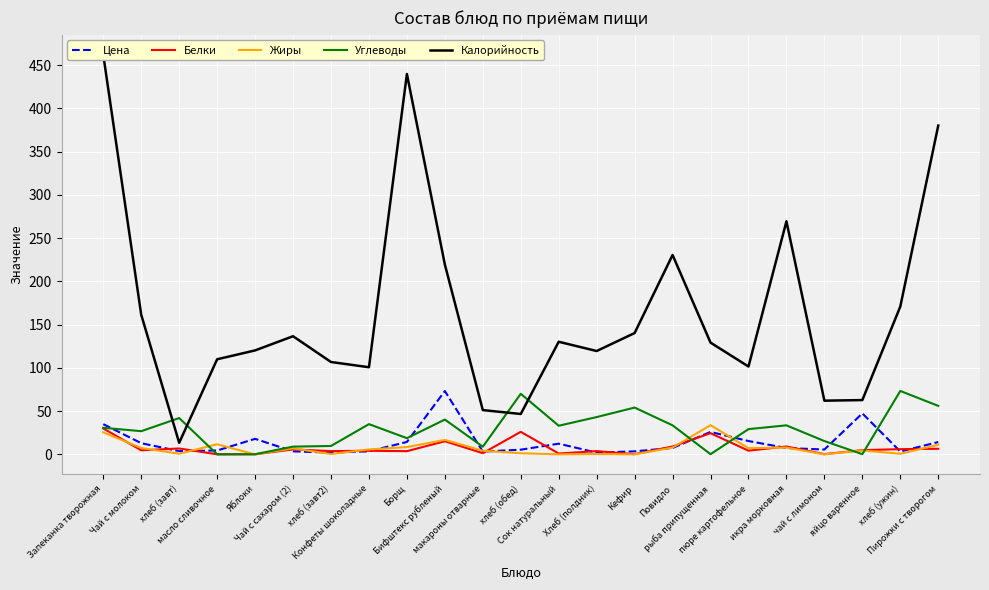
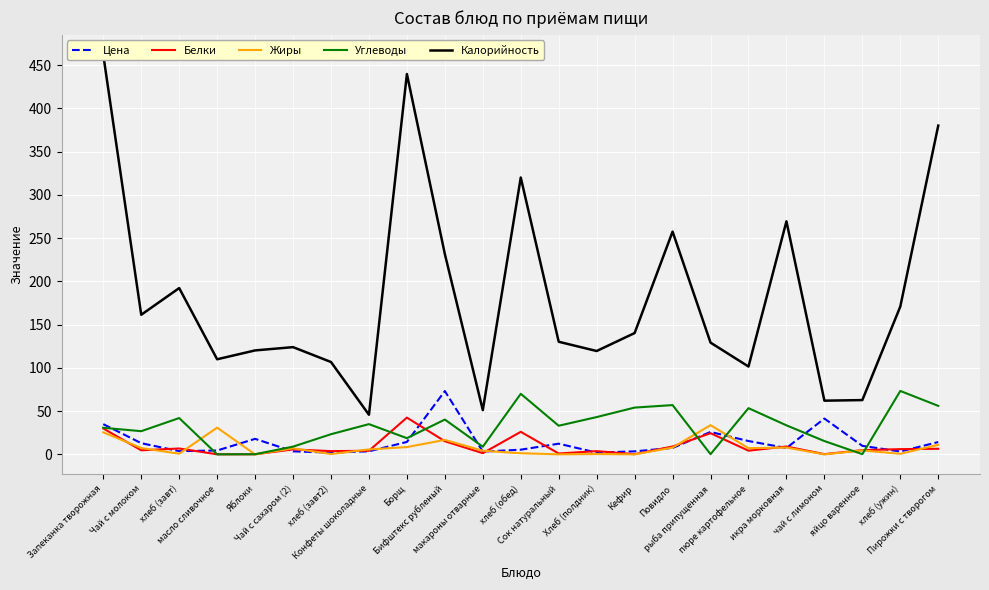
  {
    "Цена": {
      "Запеканка творожная": 30,
      "Чай с молоком": 10,
      "хлеб (завт)": 0,
      "масло сливочное": 0,
      "Яблоки": 20,
      "Борщ": 10,
      "Бифштекс рубленый": 70,
      "хлеб (обед)": 10,
      "Сок натуральный": 10,
      "Кефир": 0,
      "пюре картофельное": 20,
-     "чай с лимоном": 10,
-     "яйцо варенное": 50,
+     "чай с лимоном": 40,
+     "яйцо варенное": 10,
      "Пирожки с творогом": 10
    },
    "Белки": {
      "хлеб (завт)": 10,
-     "Борщ": 0,
+     "Борщ": 40,
      "хлеб (обед)": 30,
      "Пирожки с творогом": 10
    },
    "Жиры": {
      "Запеканка творожная": 30,
      "хлеб (завт)": 0,
-     "масло сливочное": 10,
+     "масло сливочное": 30,
      "Борщ": 10,
      "хлеб (обед)": 0,
      "рыба припущенная": 30,
      "Пирожки с творогом": 10
    },
    "Углеводы": {
      "Чай с молоком": 30,
      "хлеб (завт)": 40,
-     "хлеб (завт2)": 10,
+     "хлеб (завт2)": 20,
      "Конфеты шоколадные": 40,
      "Борщ": 20,
      "Бифштекс рубленый": 40,
      "макароны отварные": 10,
      "хлеб (обед)": 70,
      "Сок натуральный": 30,
      "Хлеб (полдник)": 40,
      "Кефир": 50,
-     "Повидло": 30,
+     "Повидло": 60,
      "рыба припущенная": 0,
-     "пюре картофельное": 30,
+     "пюре картофельное": 50,
      "икра морковная": 30,
      "чай с лимоном": 20,
      "яйцо варенное": 0,
      "хлеб (ужин)": 70,
      "Пирожки с творогом": 60
    },
    "Калорийность": {
      "Чай с молоком": 160,
-     "хлеб (завт)": 10,
+     "хлеб (завт)": 190,
      "масло сливочное": 110,
      "Яблоки": 120,
-     "Чай с сахаром (2)": 140,
+     "Чай с сахаром (2)": 120,
      "хлеб (завт2)": 110,
-     "Конфеты шоколадные": 100,
+     "Конфеты шоколадные": 50,
      "Борщ": 440,
-     "Бифштекс рубленый": 220,
+     "Бифштекс рубленый": 230,
      "макароны отварные": 50,
-     "хлеб (обед)": 50,
+     "хлеб (обед)": 320,
      "Сок натуральный": 130,
      "Хлеб (полдник)": 120,
      "Кефир": 140,
-     "Повидло": 230,
+     "Повидло": 260,
      "рыба припущенная": 130,
      "пюре картофельное": 100,
      "икра морковная": 270,
      "чай с лимоном": 60,
      "яйцо варенное": 60,
      "хлеб (ужин)": 170,
      "Пирожки с творогом": 380
    }
  }
